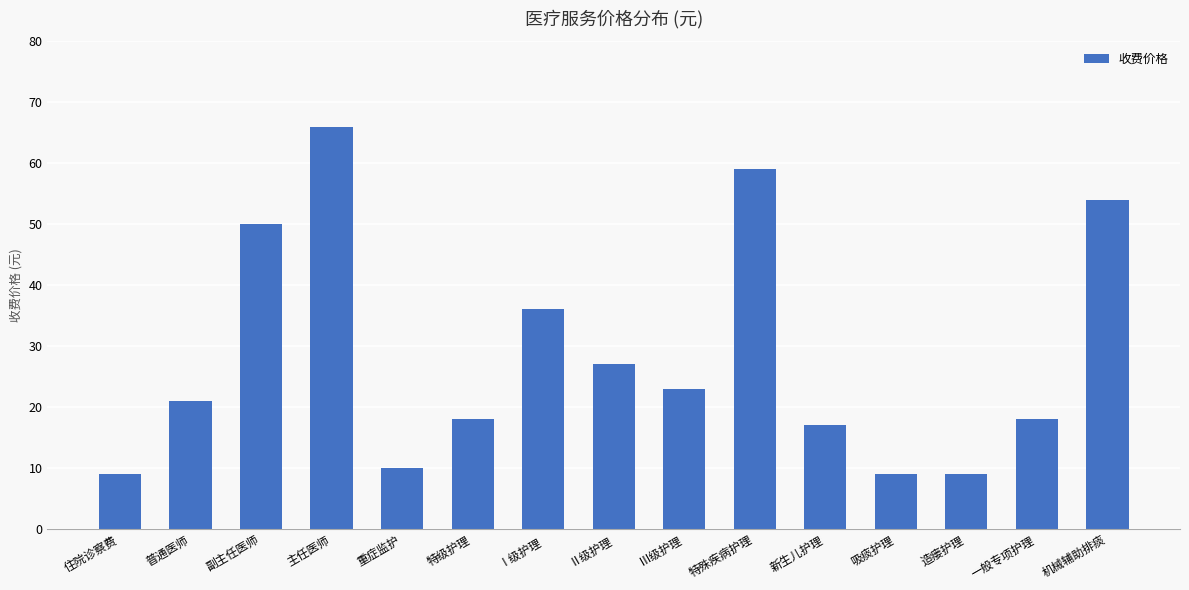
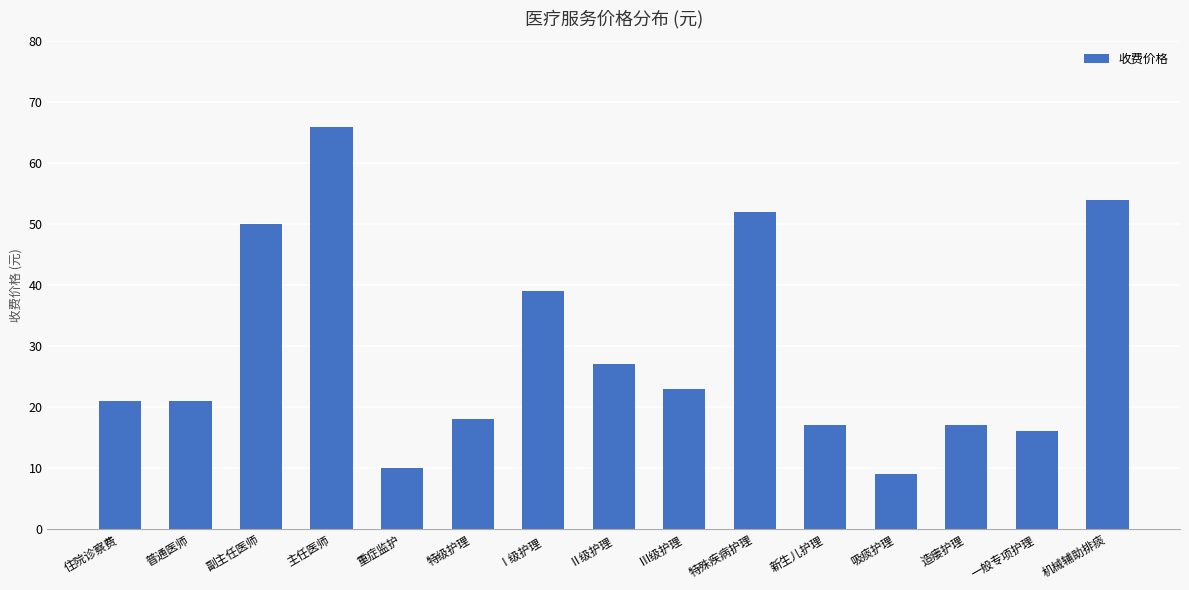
  {
-   "住院诊察费": 9,
+   "住院诊察费": 21,
    "普通医师": 21,
    "副主任医师": 50,
    "主任医师": 66,
    "重症监护": 10,
    "特级护理": 18,
-   "Ⅰ级护理": 36,
+   "Ⅰ级护理": 39,
    "Ⅱ级护理": 27,
    "Ⅲ级护理": 23,
-   "特殊疾病护理": 59,
+   "特殊疾病护理": 52,
    "新生儿护理": 17,
    "吸痰护理": 9,
-   "造瘘护理": 9,
-   "一般专项护理": 18,
+   "造瘘护理": 17,
+   "一般专项护理": 16,
    "机械辅助排痰": 54
  }
